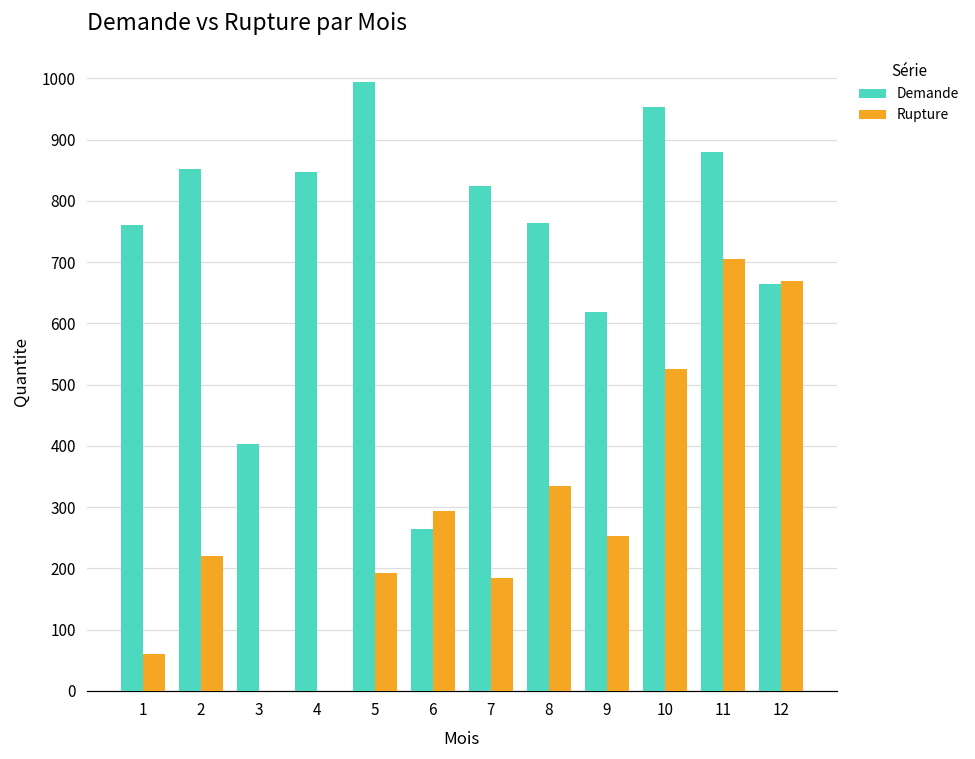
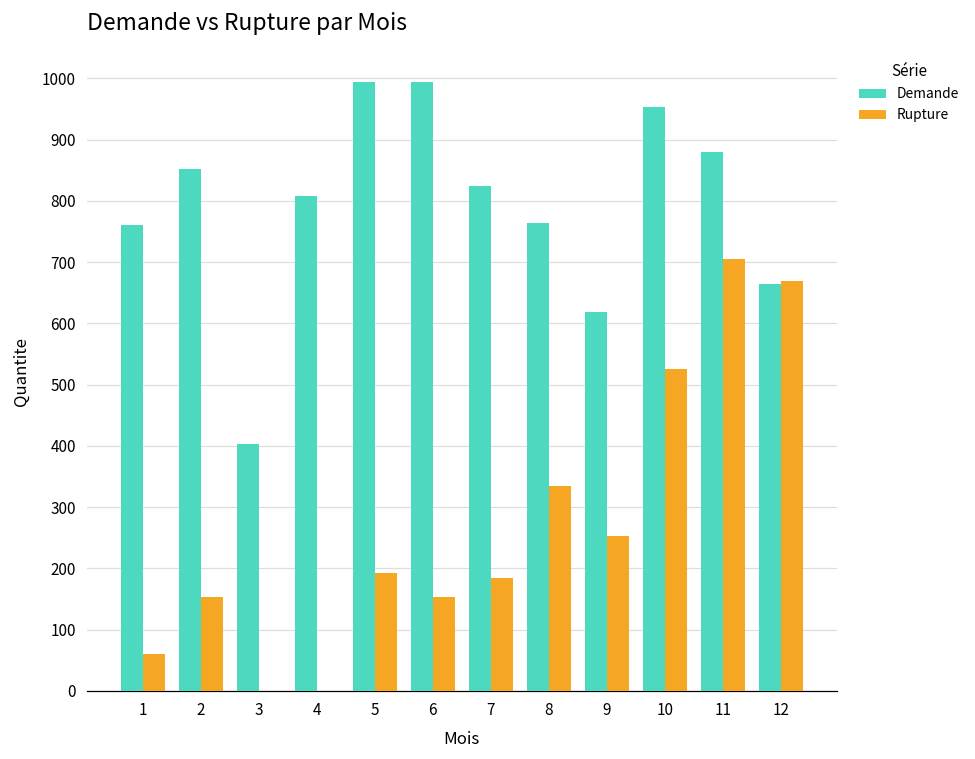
  {
    "Demande": {
      "1": 760,
      "2": 850,
      "3": 400,
-     "4": 850,
+     "4": 810,
      "5": 1000,
-     "6": 270,
+     "6": 990,
      "7": 830,
      "8": 760,
      "9": 620,
      "10": 950,
      "11": 880,
      "12": 660
    },
    "Rupture": {
      "1": 60,
-     "2": 220,
+     "2": 150,
      "3": 0,
      "4": 0,
      "5": 190,
-     "6": 290,
+     "6": 150,
      "7": 190,
      "8": 330,
      "9": 250,
      "10": 530,
      "11": 710,
      "12": 670
    }
  }
